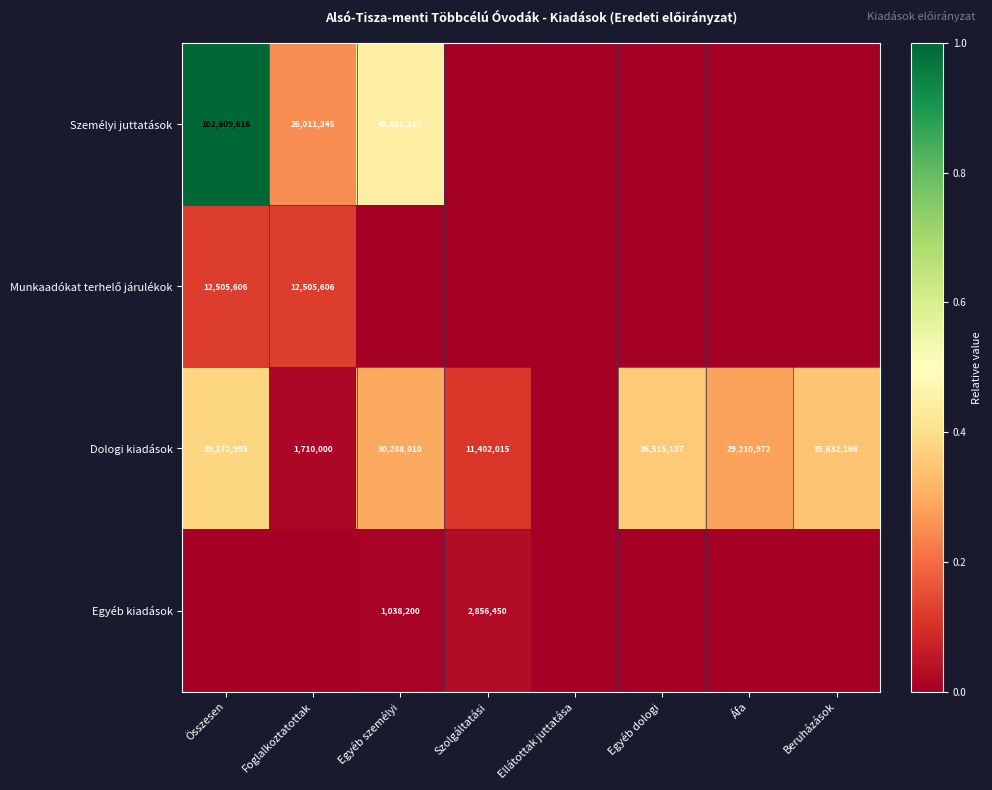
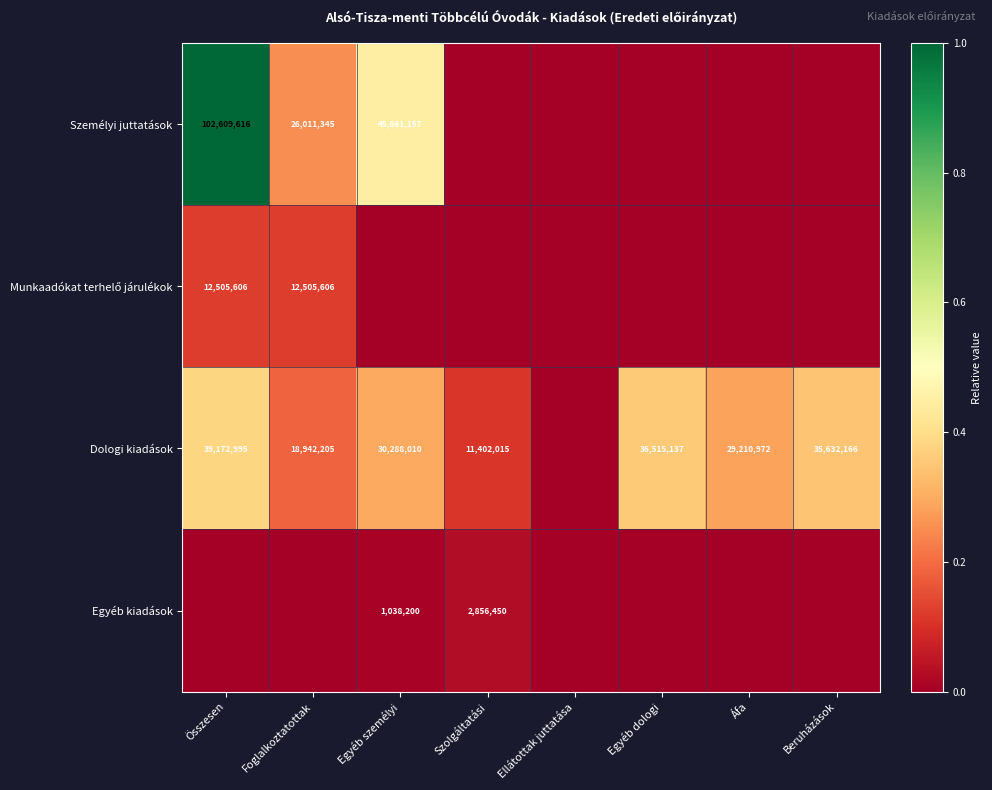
  {
    "Személyi juttatások": {
      "Összesen": "102,609,616",
      "Foglalkoztatottak": "26,011,345",
      "Egyéb személyi": "45,861,157"
    },
    "Munkaadókat terhelő járulékok": {
      "Összesen": "12,505,606",
      "Foglalkoztatottak": "12,505,606"
    },
    "Dologi kiadások": {
      "Összesen": "39,172,995",
-     "Foglalkoztatottak": "1,710,000",
+     "Foglalkoztatottak": "18,942,205",
      "Egyéb személyi": "30,288,010",
      "Szolgáltatási": "11,402,015",
      "Egyéb dologi": "36,515,137",
      "Áfa": "29,210,972",
      "Beruházások": "35,632,166"
    },
    "Egyéb kiadások": {
      "Egyéb személyi": "1,038,200",
      "Szolgáltatási": "2,856,450"
    }
  }
